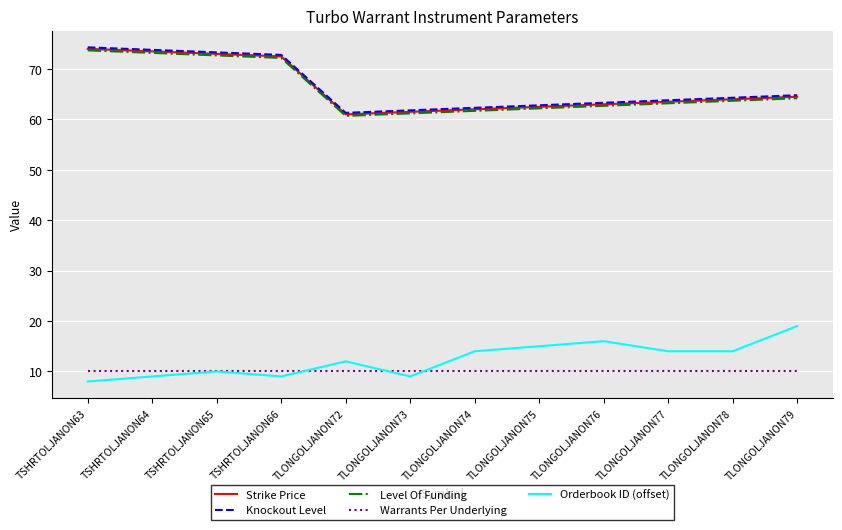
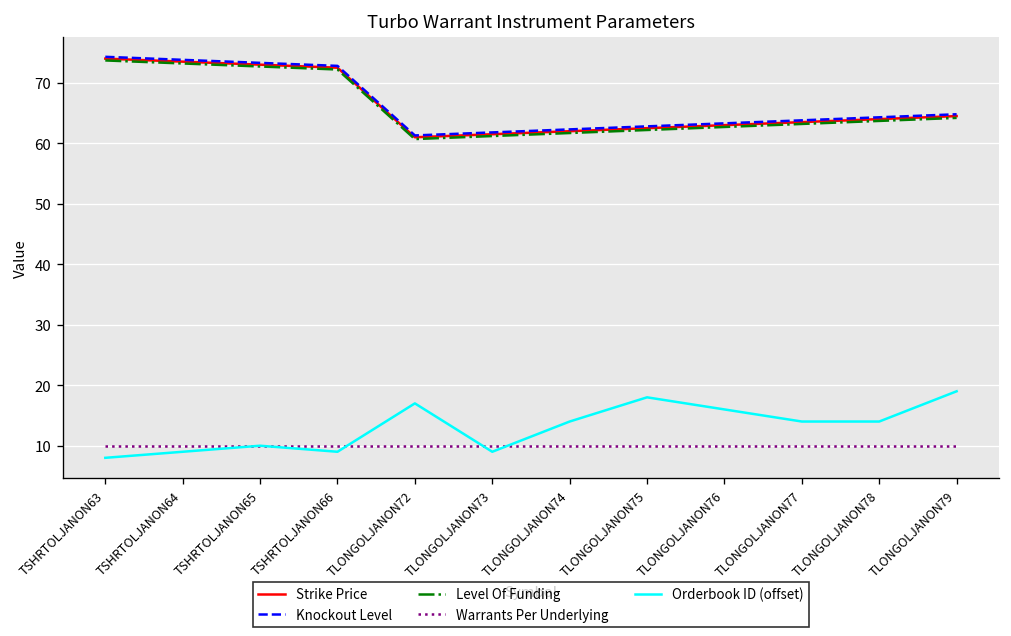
  {
    "Warrants Per Underlying": {
      "TSHRTOLJANON63": 10,
      "TSHRTOLJANON64": 10,
      "TSHRTOLJANON66": 10,
      "TLONGOLJANON72": 10,
      "TLONGOLJANON73": 10,
      "TLONGOLJANON74": 10,
      "TLONGOLJANON75": 10,
      "TLONGOLJANON76": 10,
      "TLONGOLJANON77": 10,
      "TLONGOLJANON78": 10,
      "TLONGOLJANON79": 10
    },
    "Orderbook ID (offset)": {
      "TSHRTOLJANON63": 8,
      "TSHRTOLJANON64": 9,
      "TSHRTOLJANON66": 9,
-     "TLONGOLJANON72": 12,
+     "TLONGOLJANON72": 17,
      "TLONGOLJANON73": 9,
      "TLONGOLJANON74": 14,
-     "TLONGOLJANON75": 15,
+     "TLONGOLJANON75": 18,
      "TLONGOLJANON76": 16,
      "TLONGOLJANON77": 14,
      "TLONGOLJANON78": 14,
      "TLONGOLJANON79": 19
    }
  }
